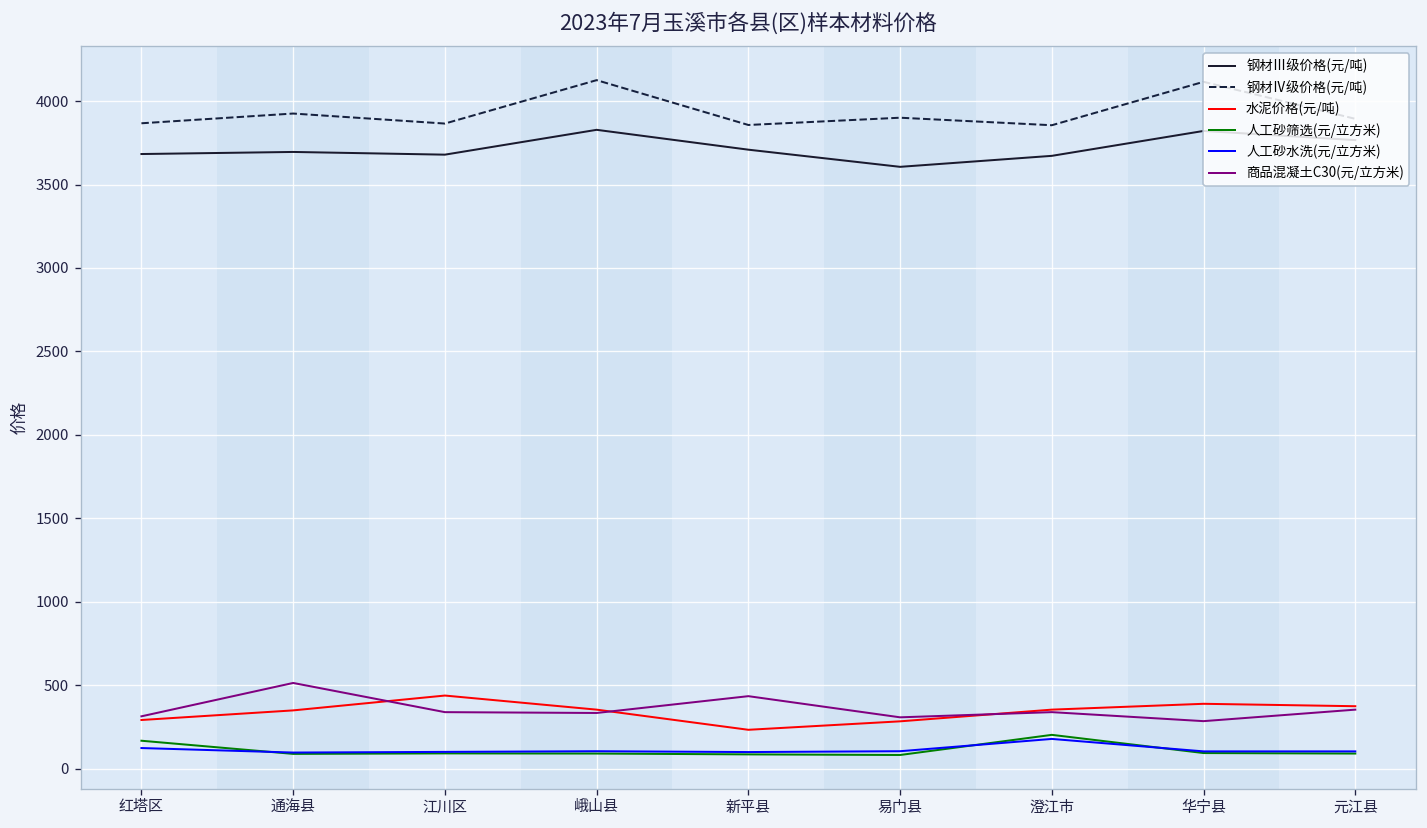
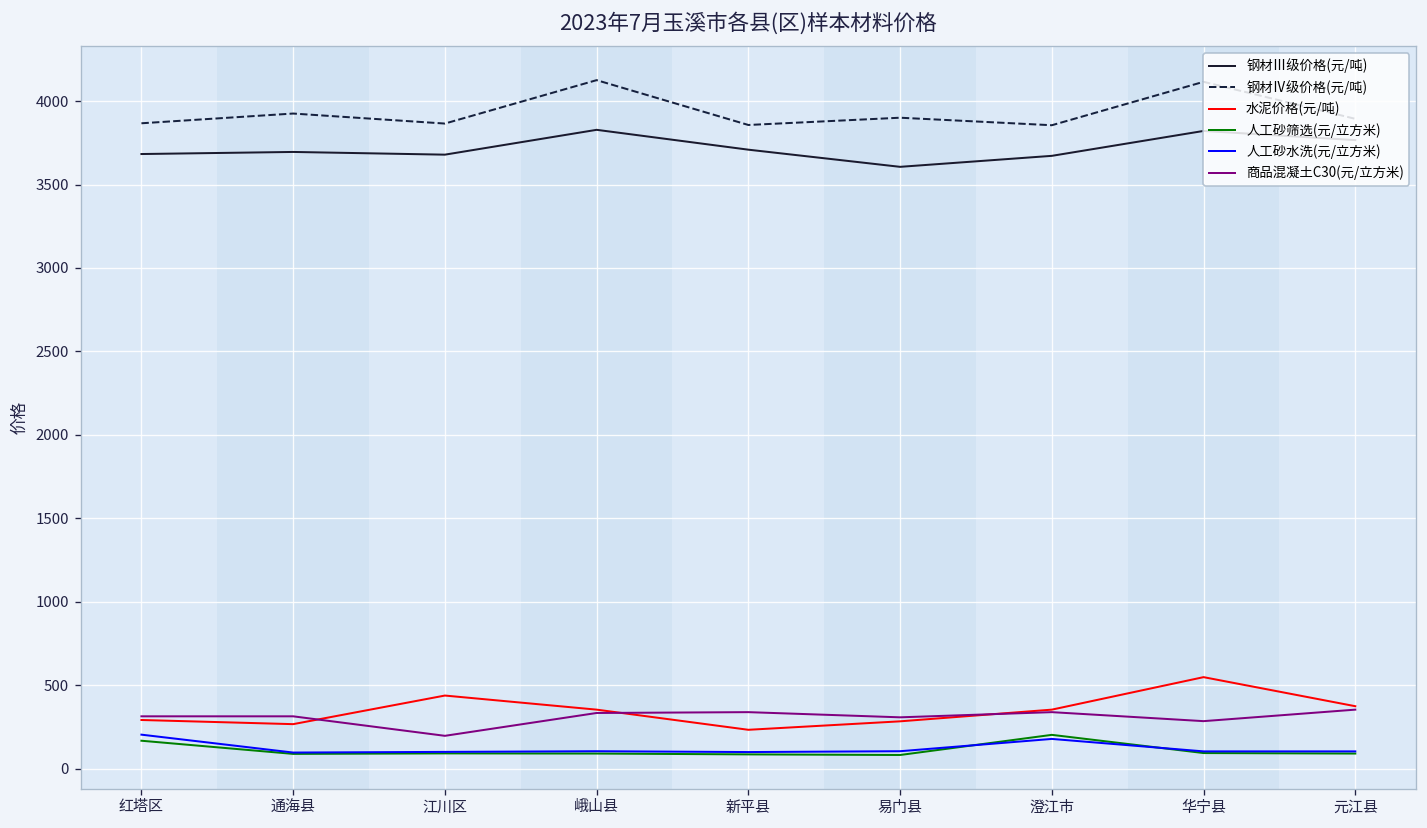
  {
    "水泥价格(元/吨)": {
      "红塔区": 290,
-     "通海县": 350,
+     "通海县": 270,
      "江川区": 440,
      "峨山县": 360,
      "新平县": 230,
      "易门县": 290,
-     "华宁县": 390,
+     "华宁县": 550,
      "元江县": 380
    },
    "人工砂筛选(元/立方米)": {
      "红塔区": 170,
      "易门县": 80,
      "澄江市": 200
    },
    "人工砂水洗(元/立方米)": {
-     "红塔区": 130,
+     "红塔区": 210,
      "易门县": 110,
      "澄江市": 180
    },
    "商品混凝土C30(元/立方米)": {
      "红塔区": 320,
-     "通海县": 510,
-     "江川区": 340,
+     "通海县": 320,
+     "江川区": 200,
      "峨山县": 340,
-     "新平县": 440,
+     "新平县": 340,
      "易门县": 310,
      "华宁县": 290,
      "元江县": 360
    }
  }
